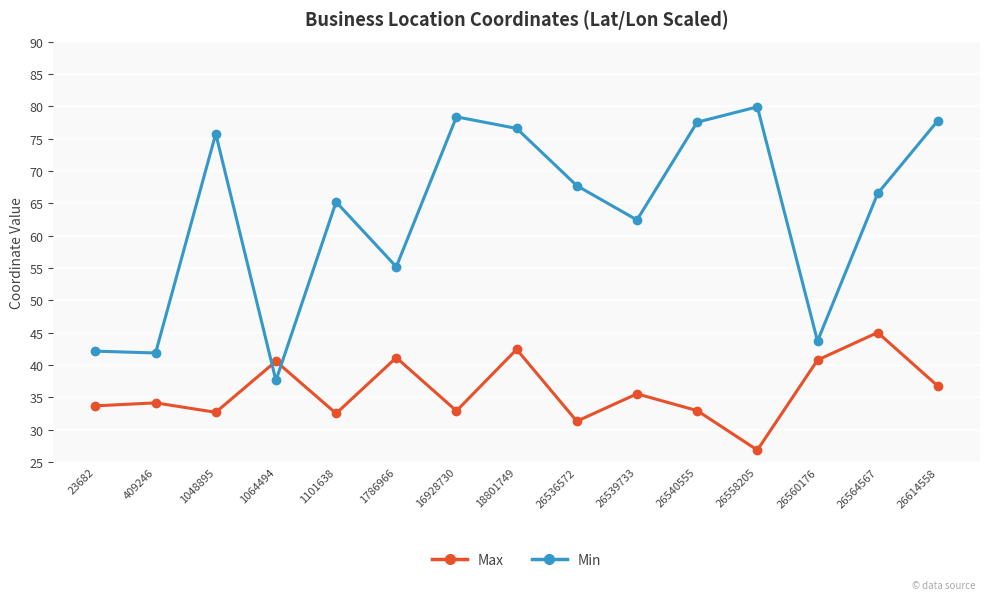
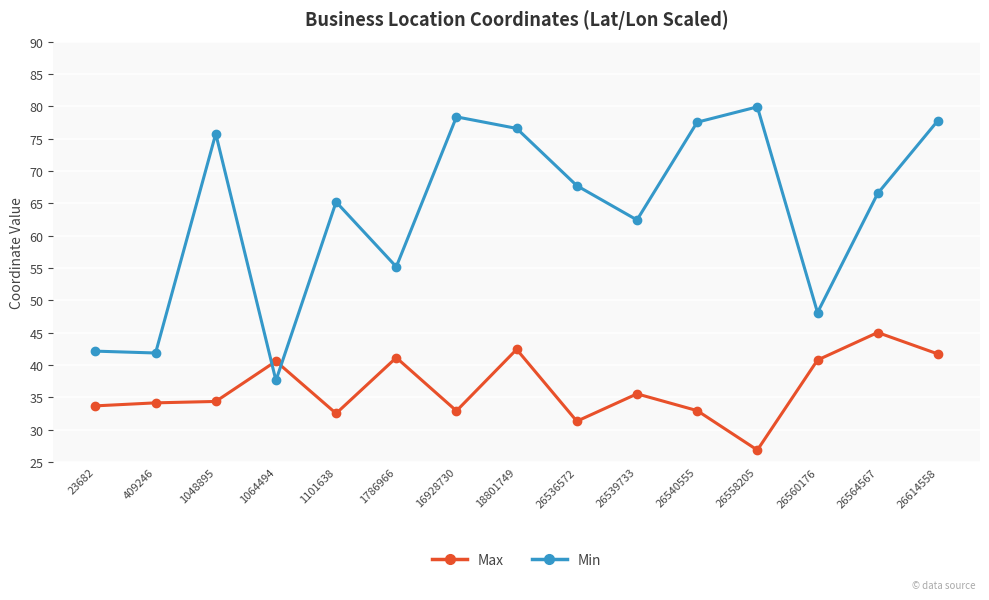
  {
    "Max": {
      "23682": 34,
      "409246": 34,
-     "1048895": 33,
+     "1048895": 34,
      "1064494": 41,
      "1101638": 33,
      "1786966": 41,
      "16928730": 33,
      "18801749": 42,
      "26536572": 31,
      "26539733": 36,
      "26540555": 33,
      "26558205": 27,
      "26560176": 41,
      "26564567": 45,
-     "26614558": 37
+     "26614558": 42
    },
    "Min": {
      "23682": 42,
      "409246": 42,
      "1048895": 76,
      "1064494": 38,
      "1101638": 65,
      "1786966": 55,
      "16928730": 78,
      "18801749": 77,
      "26536572": 68,
      "26539733": 62,
      "26540555": 78,
      "26558205": 80,
-     "26560176": 44,
+     "26560176": 48,
      "26564567": 67,
      "26614558": 78
    }
  }
